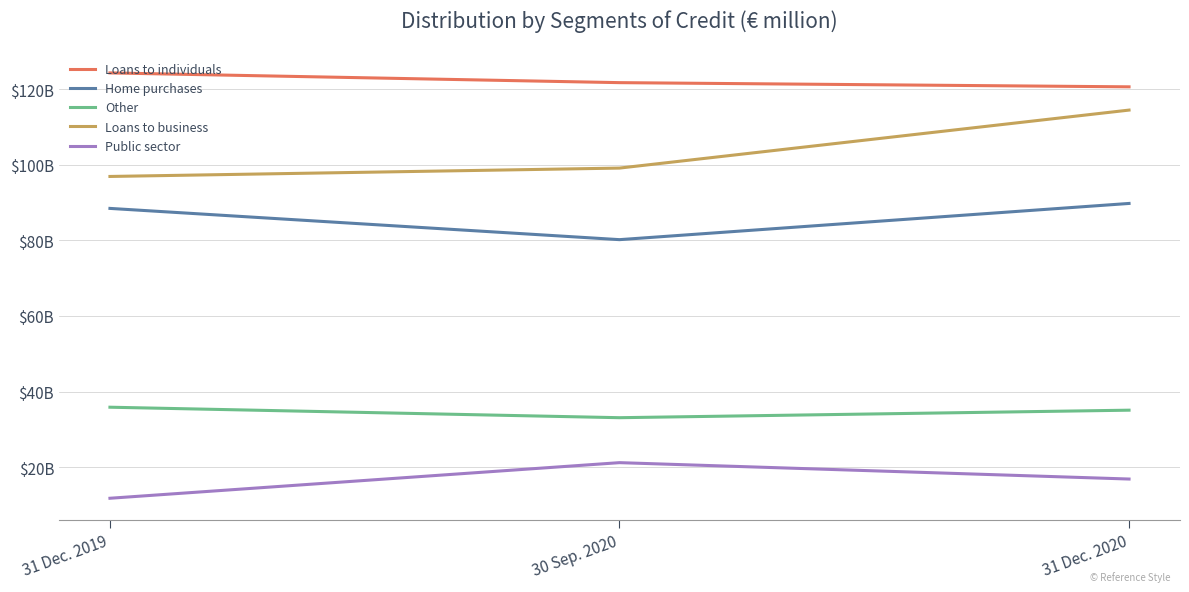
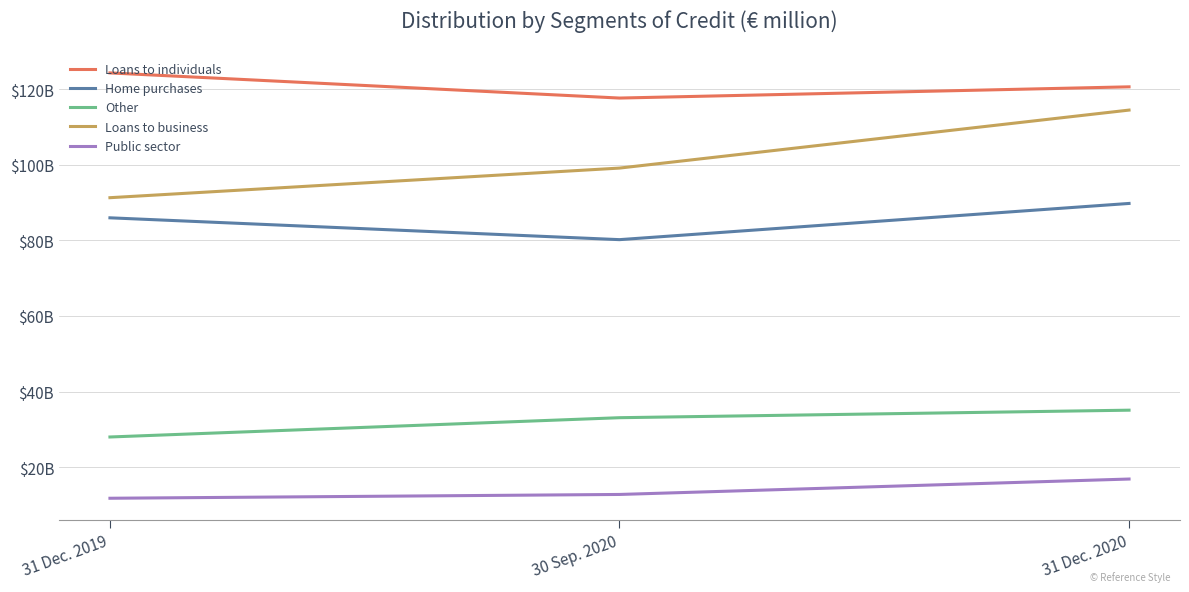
  {
    "Loans to individuals": {
      "31 Dec. 2019": "$124000000000",
-     "30 Sep. 2020": "$122000000000",
+     "30 Sep. 2020": "$118000000000",
      "31 Dec. 2020": "$121000000000"
    },
    "Home purchases": {
-     "31 Dec. 2019": "$88000000000",
+     "31 Dec. 2019": "$86000000000",
      "30 Sep. 2020": "$80000000000",
      "31 Dec. 2020": "$90000000000"
    },
    "Other": {
-     "31 Dec. 2019": "$36000000000",
+     "31 Dec. 2019": "$28000000000",
      "30 Sep. 2020": "$33000000000",
      "31 Dec. 2020": "$35000000000"
    },
    "Loans to business": {
-     "31 Dec. 2019": "$97000000000",
+     "31 Dec. 2019": "$91000000000",
      "30 Sep. 2020": "$99000000000",
      "31 Dec. 2020": "$114000000000"
    },
    "Public sector": {
      "31 Dec. 2019": "$12000000000",
-     "30 Sep. 2020": "$21000000000",
+     "30 Sep. 2020": "$13000000000",
      "31 Dec. 2020": "$17000000000"
    }
  }
